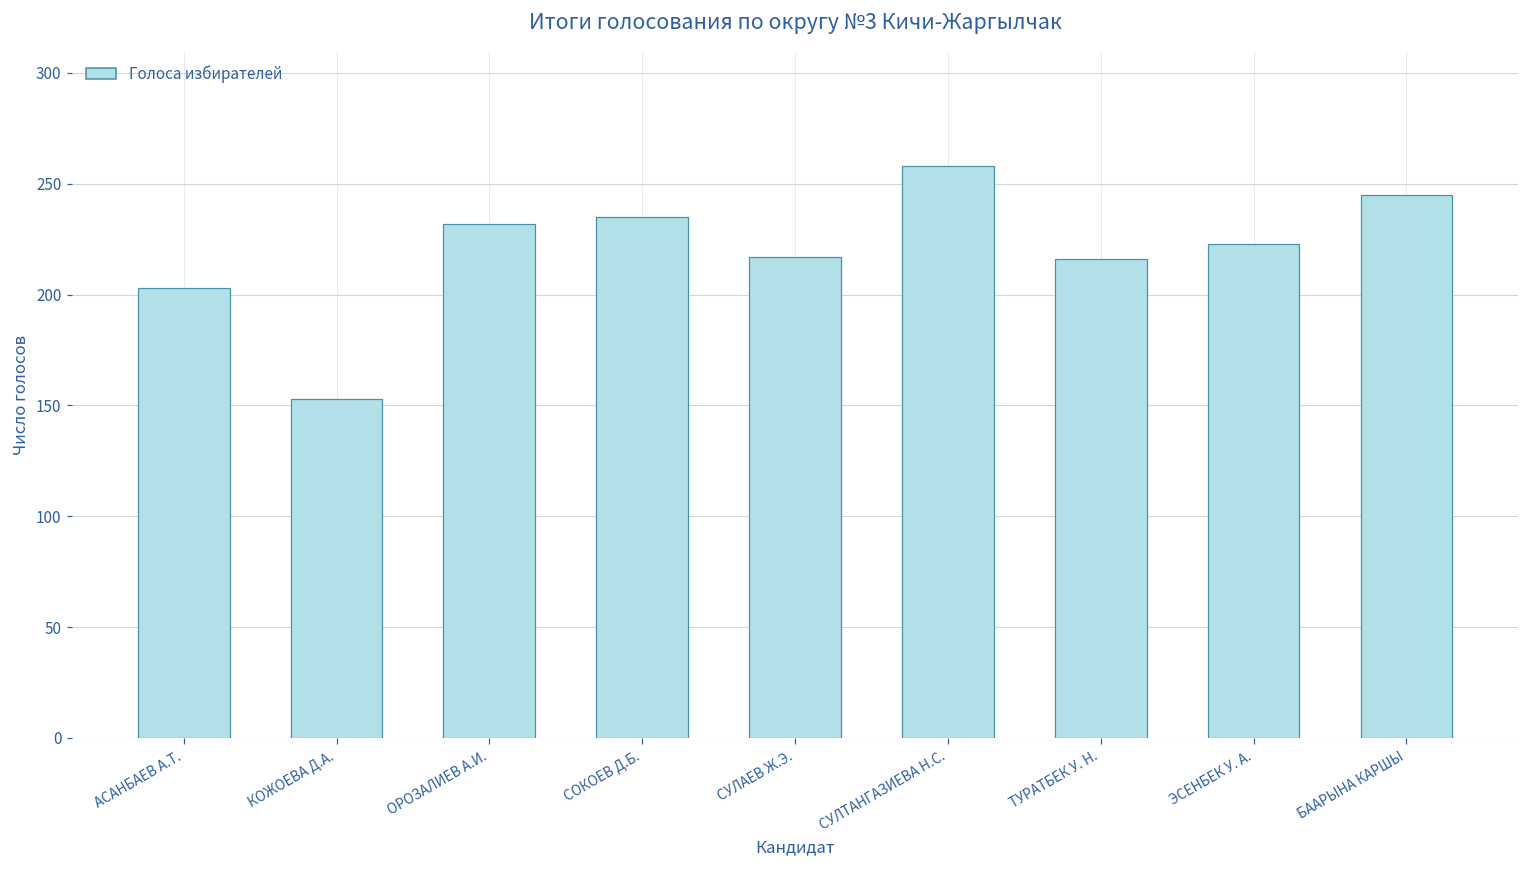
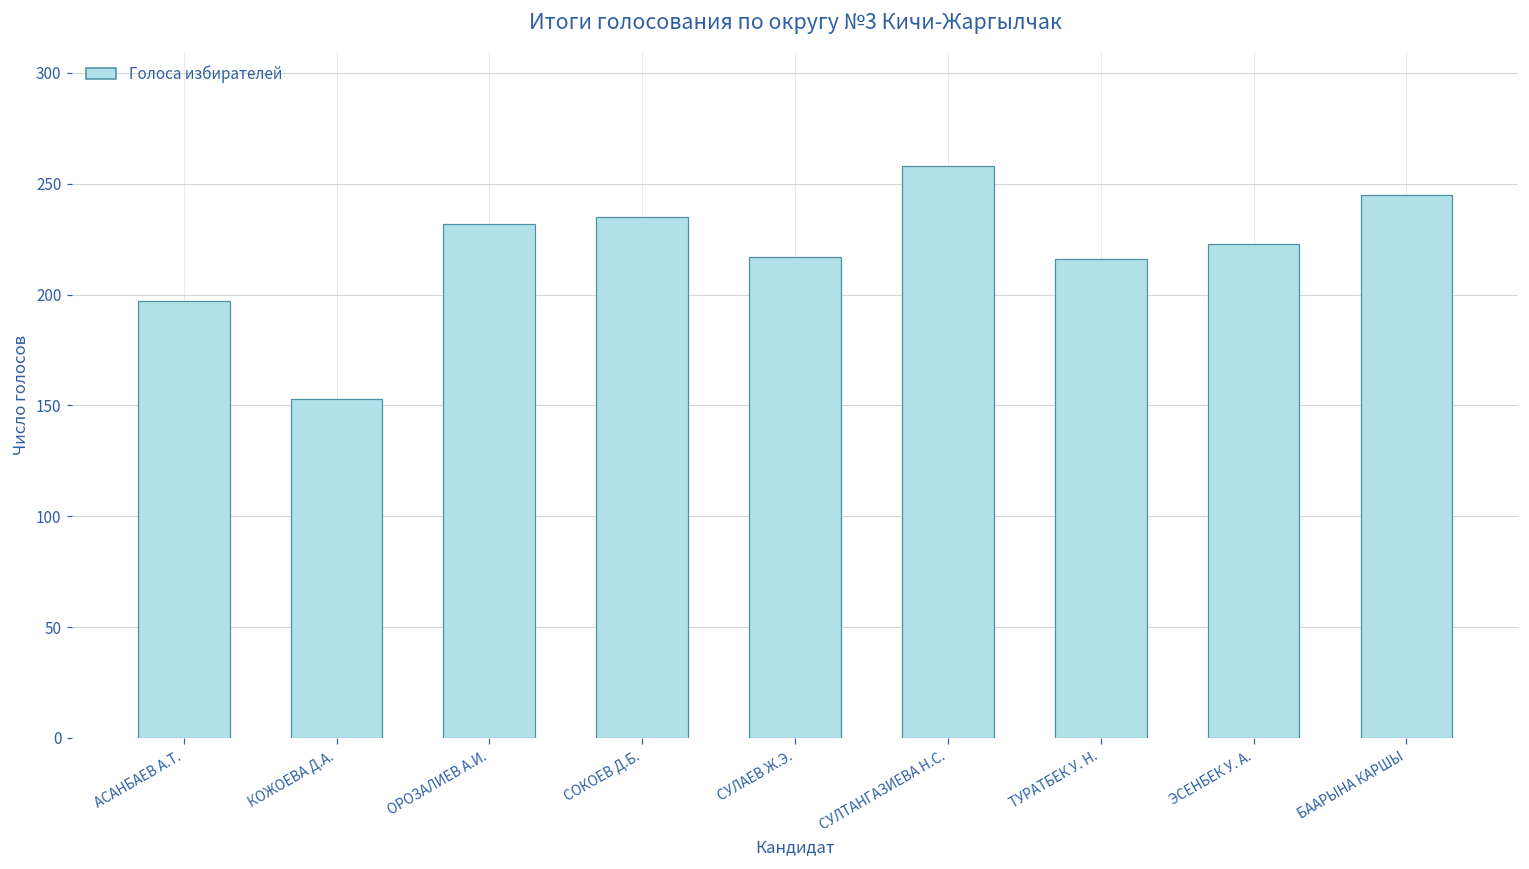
  {
-   "АСАНБАЕВ А.Т.": 203,
+   "АСАНБАЕВ А.Т.": 197,
    "КОЖОЕВА Д.А.": 153,
    "ОРОЗАЛИЕВ А.И.": 232,
    "СОКОЕВ Д.Б.": 235,
    "СУЛАЕВ Ж.Э.": 217,
    "СУЛТАНГАЗИЕВА Н.С.": 258,
    "ТУРАТБЕК У. Н.": 216,
    "ЭСЕНБЕК У. А.": 223,
    "БААРЫНА КАРШЫ": 245
  }
